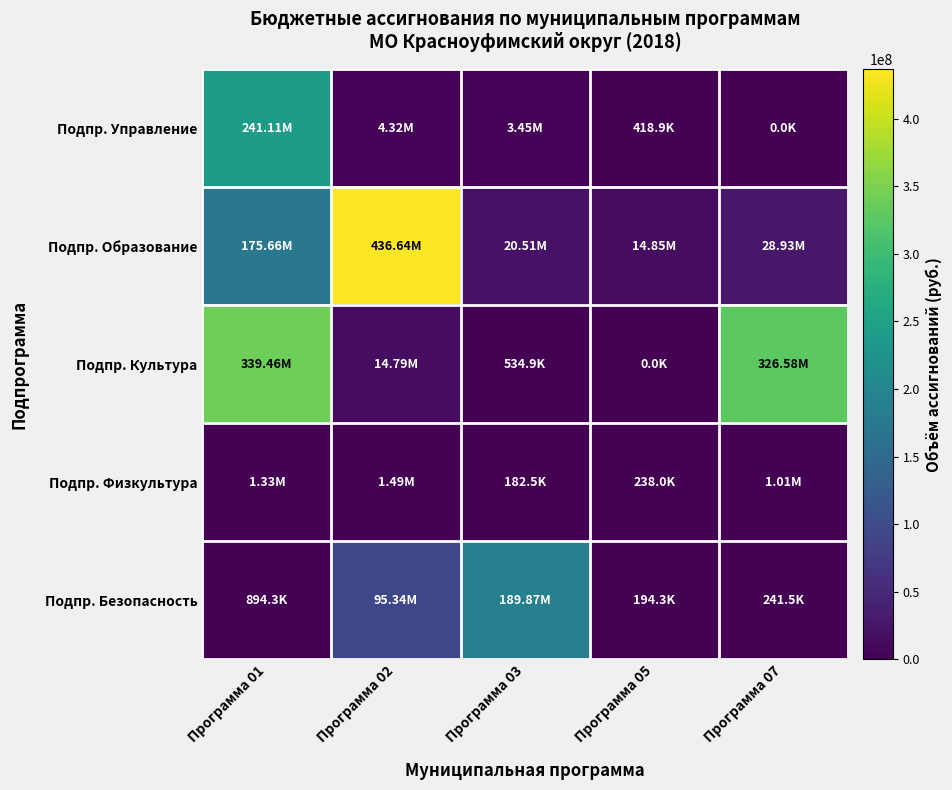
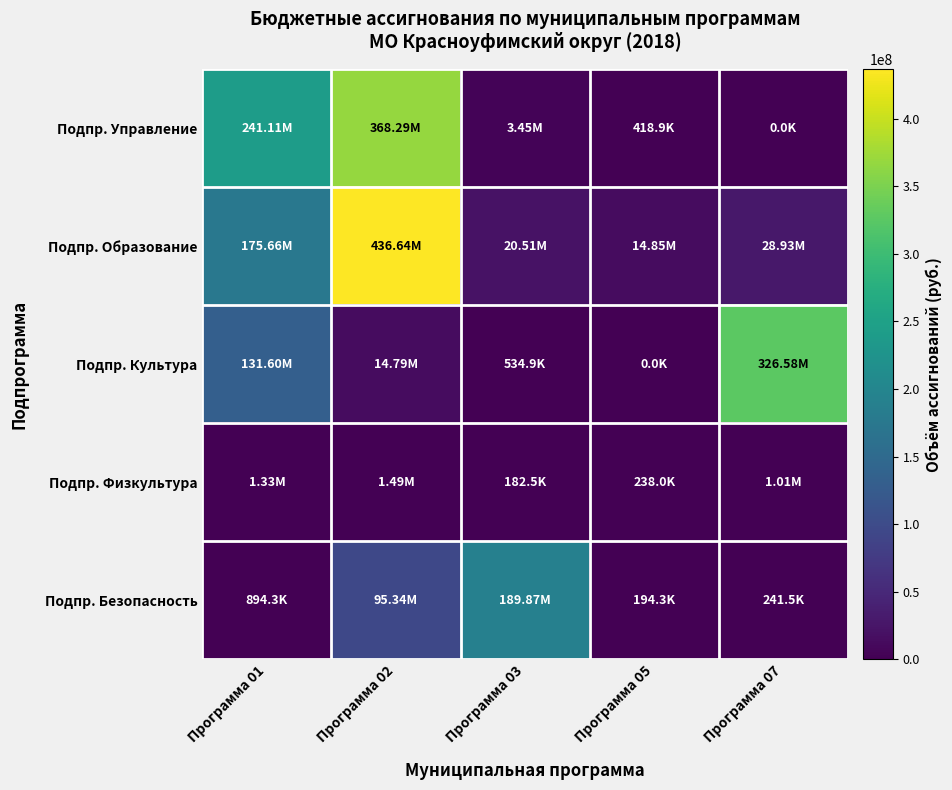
  {
    "Подпр. Управление": {
      "Программа 01": "241.11M",
-     "Программа 02": "4.32M",
+     "Программа 02": "368.29M",
      "Программа 03": "3.45M",
      "Программа 05": "418.9K",
      "Программа 07": "0.0K"
    },
    "Подпр. Образование": {
      "Программа 01": "175.66M",
      "Программа 02": "436.64M",
      "Программа 03": "20.51M",
      "Программа 05": "14.85M",
      "Программа 07": "28.93M"
    },
    "Подпр. Культура": {
-     "Программа 01": "339.46M",
+     "Программа 01": "131.60M",
      "Программа 02": "14.79M",
      "Программа 03": "534.9K",
      "Программа 05": "0.0K",
      "Программа 07": "326.58M"
    },
    "Подпр. Физкультура": {
      "Программа 01": "1.33M",
      "Программа 02": "1.49M",
      "Программа 03": "182.5K",
      "Программа 05": "238.0K",
      "Программа 07": "1.01M"
    },
    "Подпр. Безопасность": {
      "Программа 01": "894.3K",
      "Программа 02": "95.34M",
      "Программа 03": "189.87M",
      "Программа 05": "194.3K",
      "Программа 07": "241.5K"
    }
  }
